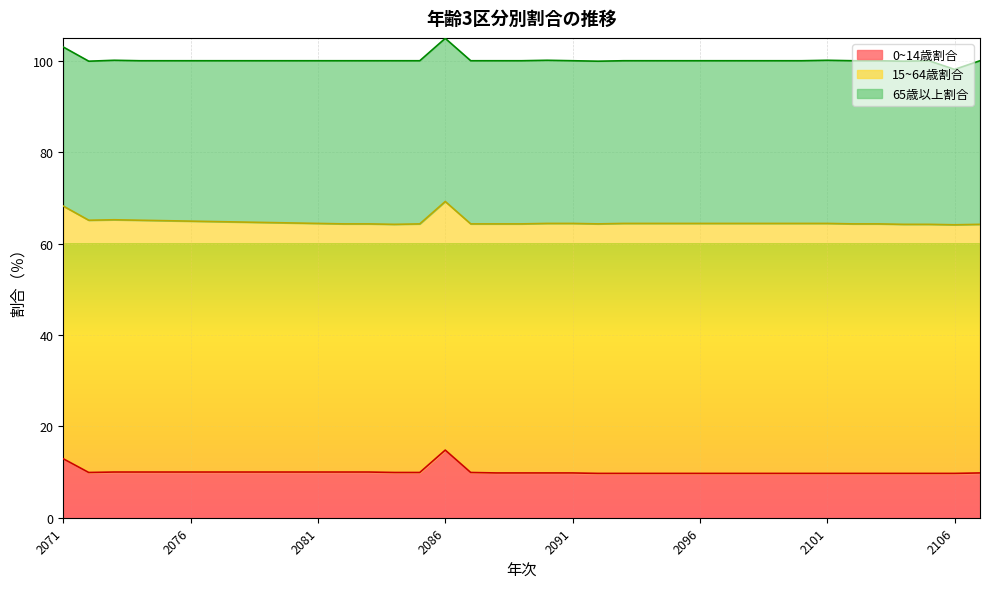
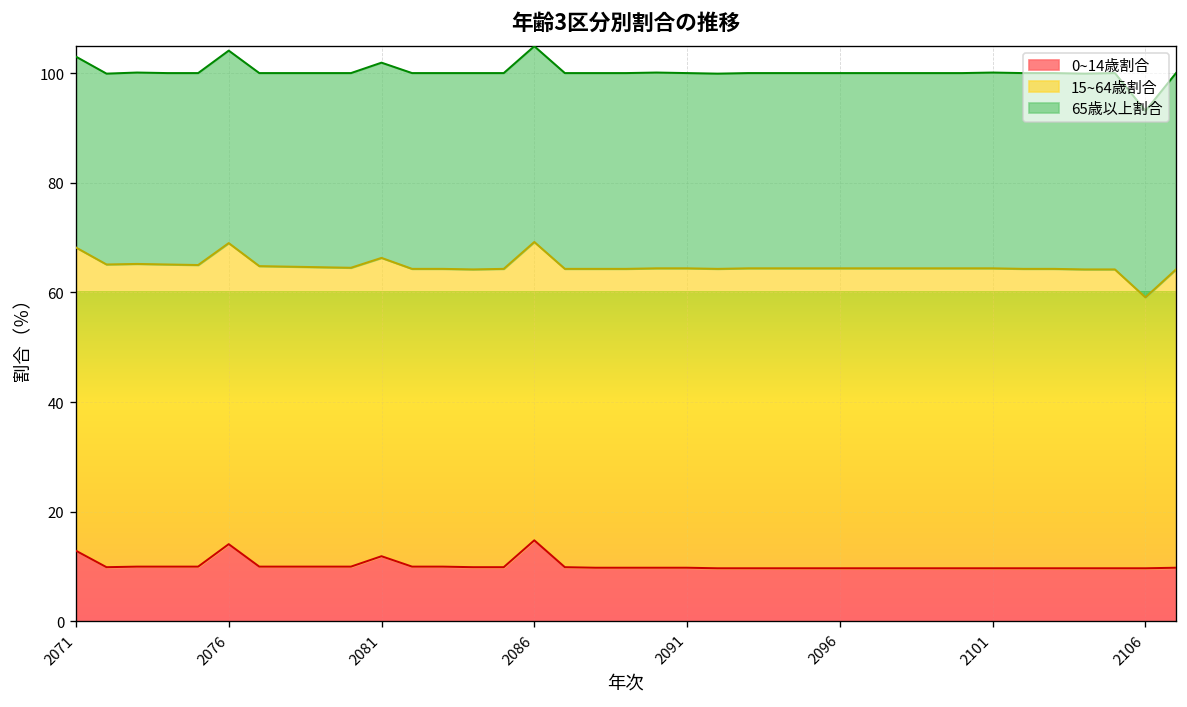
  {
    "0~14歳割合": {
      "2071": 13,
-     "2076": 10,
-     "2081": 10,
+     "2076": 14,
+     "2081": 12,
      "2086": 15,
      "2091": 10,
      "2096": 10,
      "2101": 10,
      "2106": 10
    },
    "15~64歳割合": {
      "2071": 55,
      "2076": 55,
      "2081": 54,
      "2086": 54,
      "2091": 55,
      "2096": 55,
      "2101": 55,
-     "2106": 54
+     "2106": 49
    },
    "65歳以上割合": {
      "2071": 35,
      "2076": 35,
      "2081": 36,
      "2086": 36,
      "2091": 36,
      "2096": 36,
      "2101": 36
    }
  }
